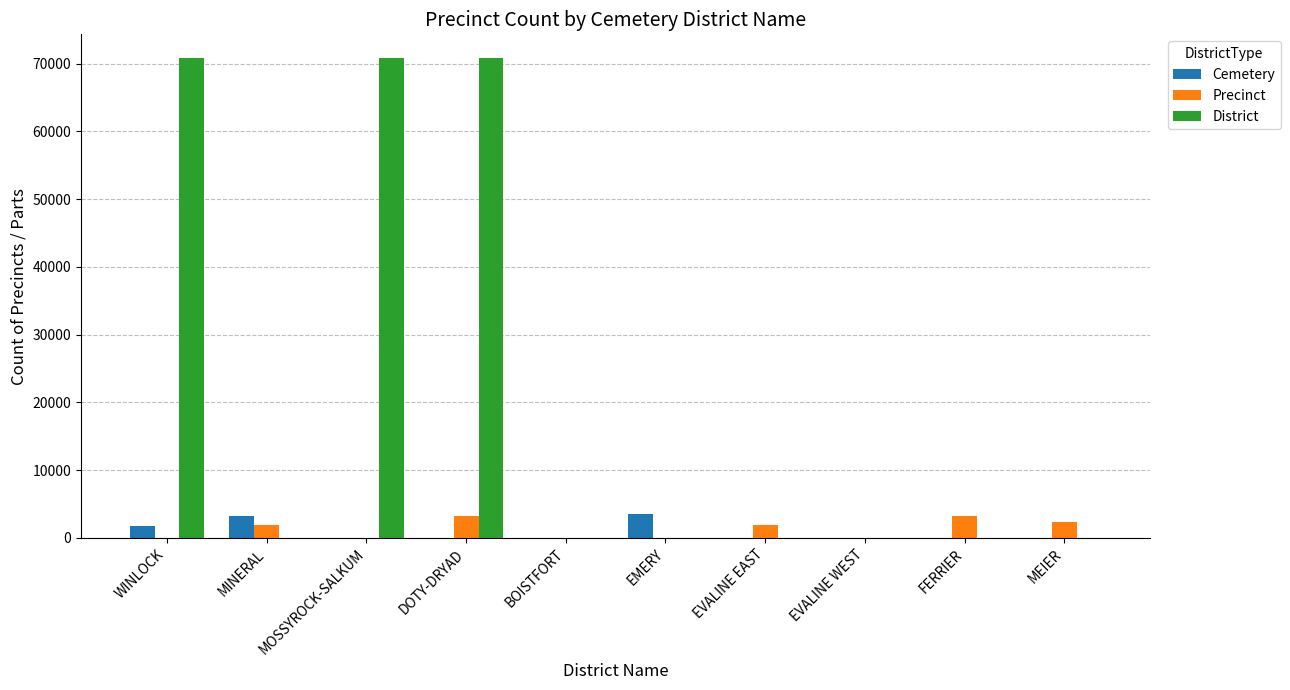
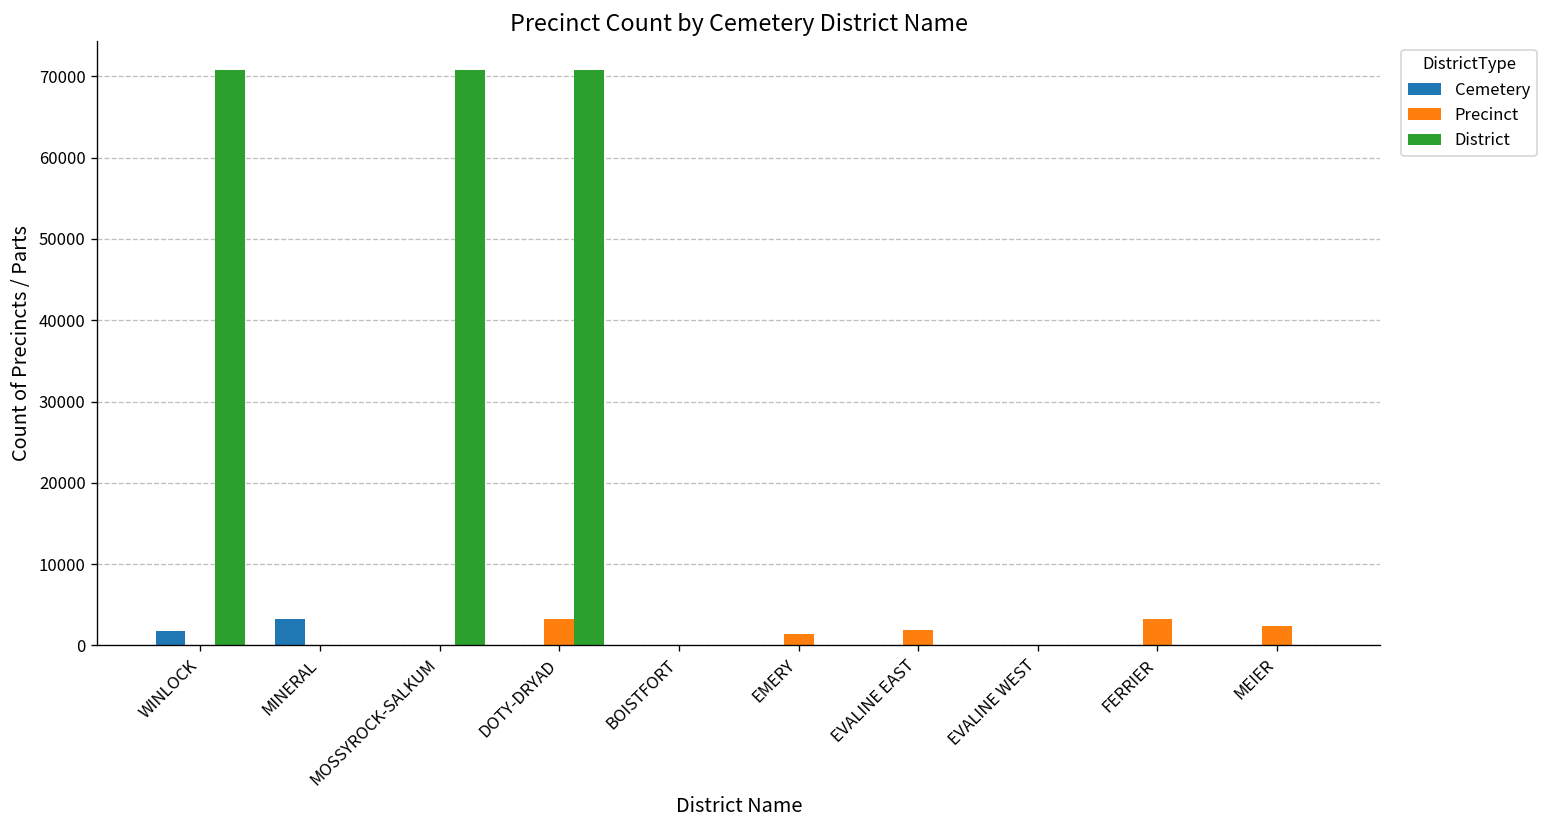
  {
    "Cemetery": {
      "WINLOCK": 2000,
      "MINERAL": 3000,
-     "EMERY": 4000
+     "EMERY": 0
    },
    "Precinct": {
-     "MINERAL": 2000,
+     "MINERAL": 0,
      "DOTY-DRYAD": 3000,
-     "EMERY": 0,
+     "EMERY": 1000,
      "EVALINE EAST": 2000,
      "FERRIER": 3000,
      "MEIER": 2000
    },
    "District": {
      "WINLOCK": 71000,
      "MINERAL": 0,
      "MOSSYROCK-SALKUM": 71000,
      "DOTY-DRYAD": 71000,
      "BOISTFORT": 0,
      "EMERY": 0,
      "EVALINE EAST": 0,
      "EVALINE WEST": 0,
      "FERRIER": 0,
      "MEIER": 0
    }
  }
